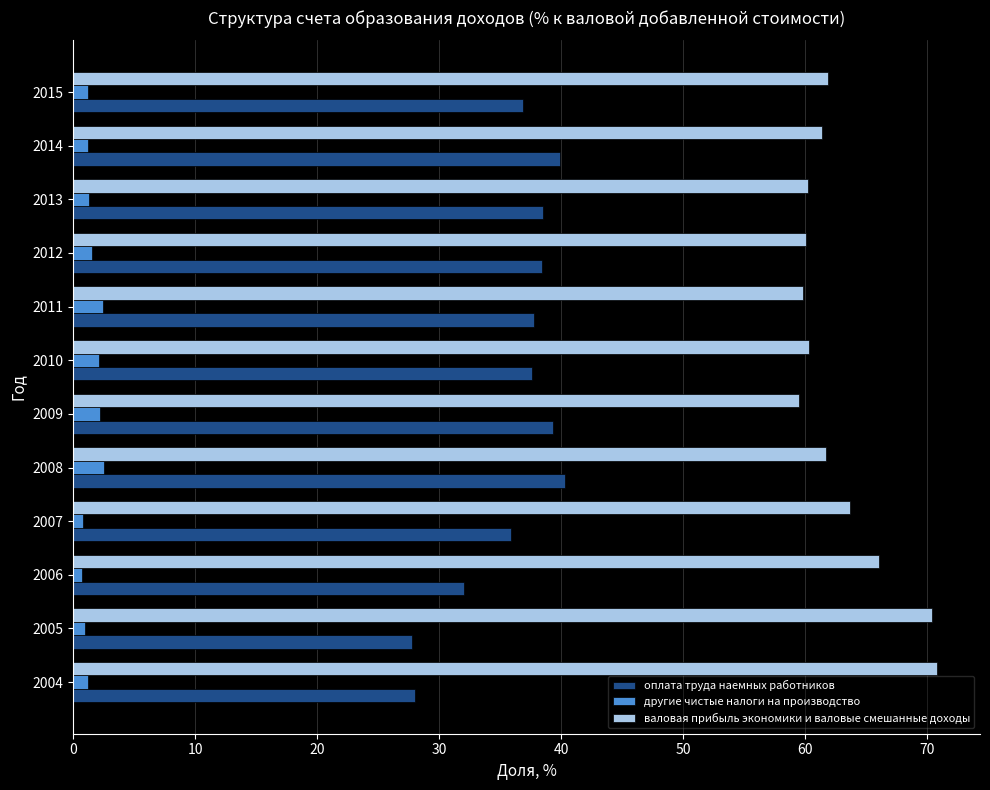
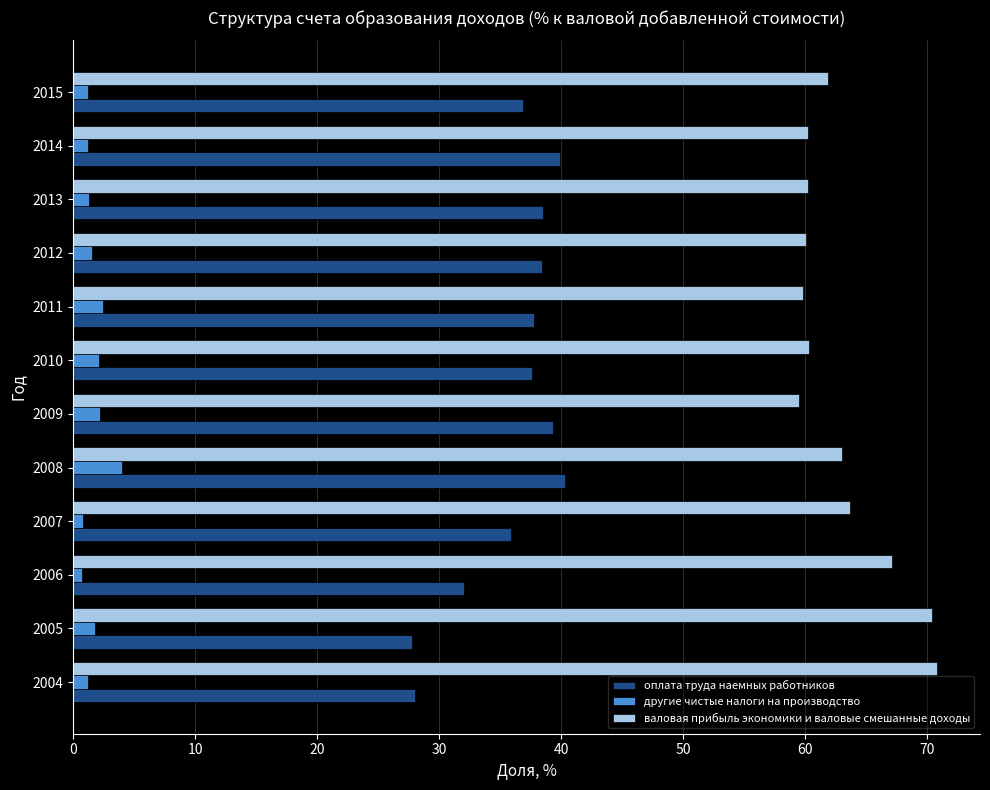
  {
    "оплата труда наемных работников": {
      "2015": 36.9,
      "2014": 39.9,
      "2013": 38.5,
      "2012": 38.4,
      "2011": 37.8,
      "2010": 37.6,
      "2009": 39.3,
      "2008": 40.3,
      "2007": 35.9,
      "2006": 32.0,
      "2005": 27.8,
      "2004": 28.0
    },
    "другие чистые налоги на производство": {
      "2015": 1.2,
      "2014": 1.2,
      "2013": 1.3,
      "2012": 1.5,
      "2011": 2.4,
      "2010": 2.1,
      "2009": 2.2,
-     "2008": 2.5,
+     "2008": 4.0,
      "2007": 0.8,
      "2006": 0.7,
-     "2005": 1.0,
+     "2005": 1.8,
      "2004": 1.2
    },
    "валовая прибыль экономики и валовые смешанные доходы": {
      "2015": 61.9,
-     "2014": 61.4,
+     "2014": 60.2,
      "2013": 60.2,
      "2012": 60.1,
      "2011": 59.8,
      "2010": 60.3,
      "2009": 59.5,
-     "2008": 61.7,
+     "2008": 63.0,
      "2007": 63.7,
-     "2006": 66.1,
+     "2006": 67.1,
      "2005": 70.4,
      "2004": 70.8
    }
  }
